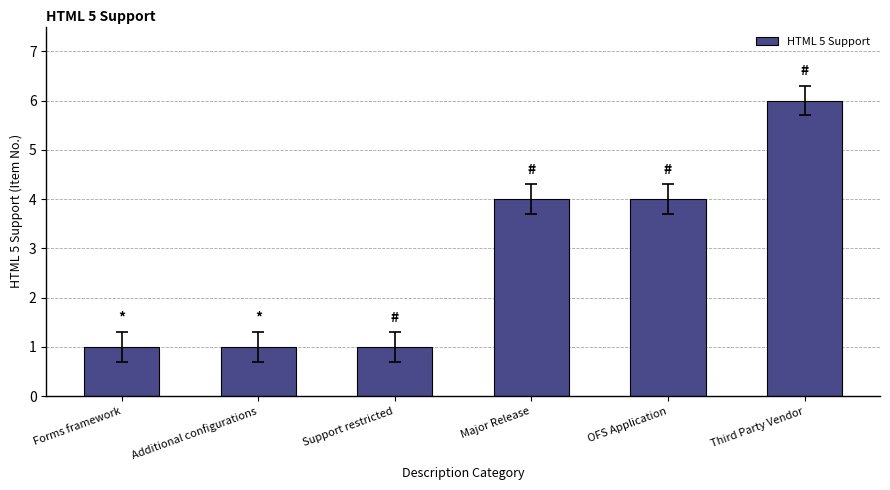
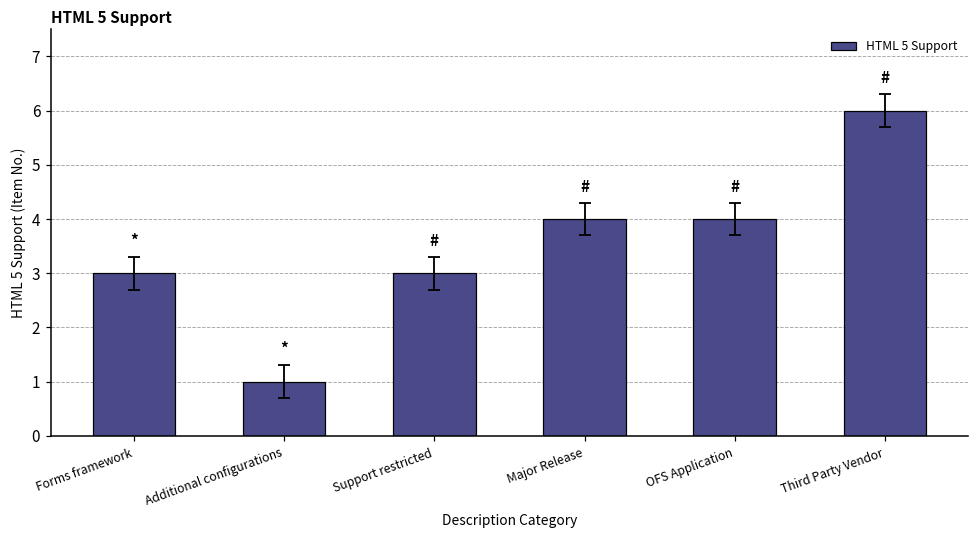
  {
    "HTML 5 Support": {
-     "Forms framework": 1,
+     "Forms framework": 3,
      "Additional configurations": 1,
-     "Support restricted": 1,
+     "Support restricted": 3,
      "Major Release": 4,
      "OFS Application": 4,
      "Third Party Vendor": 6
    }
  }
